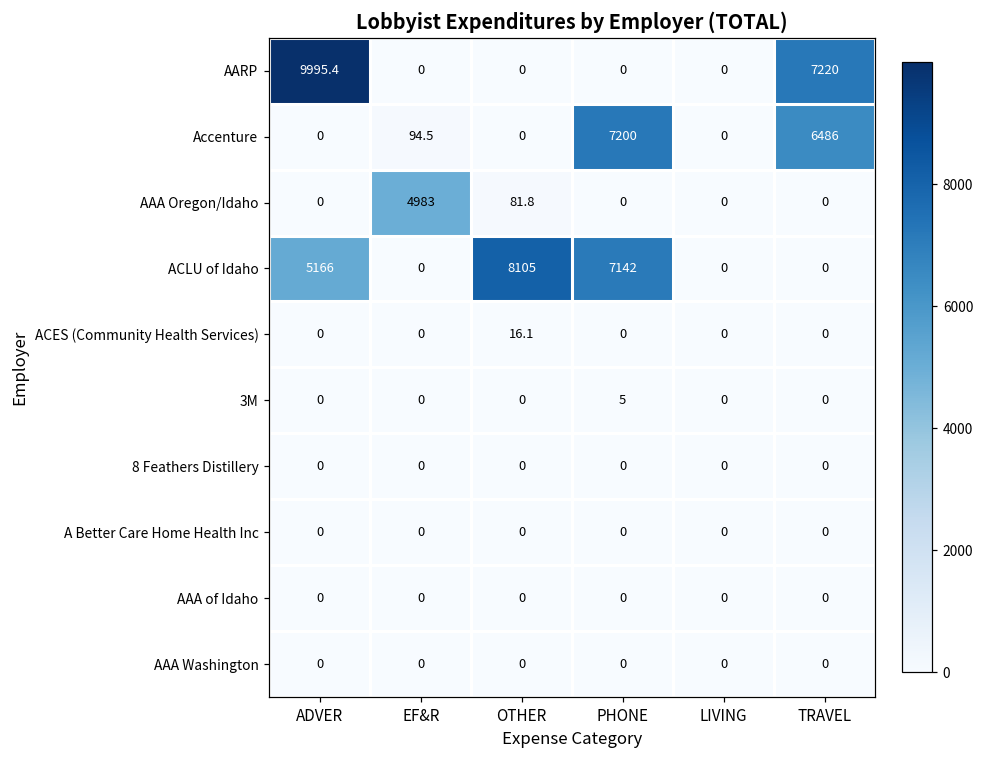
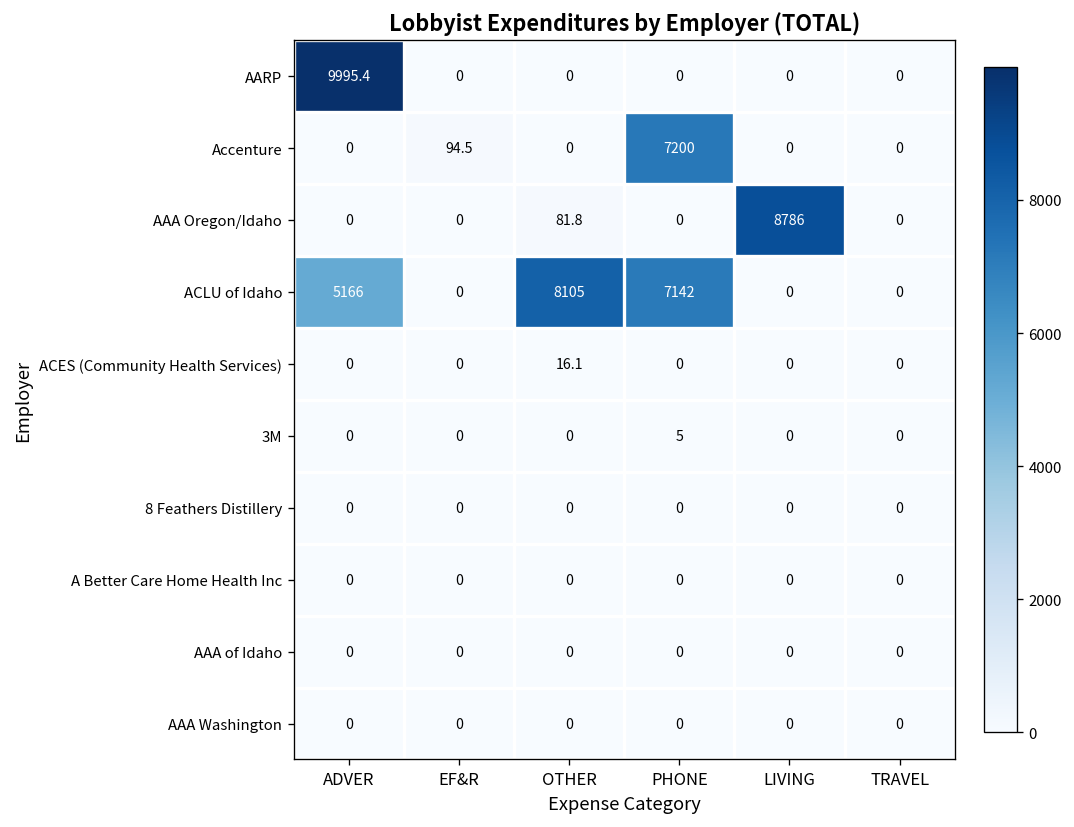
  {
    "AARP": {
      "ADVER": 9995.4,
      "EF&R": 0,
      "OTHER": 0,
      "PHONE": 0,
      "LIVING": 0,
-     "TRAVEL": 7220
+     "TRAVEL": 0
    },
    "Accenture": {
      "ADVER": 0,
      "EF&R": 94.5,
      "OTHER": 0,
      "PHONE": 7200,
      "LIVING": 0,
-     "TRAVEL": 6486
+     "TRAVEL": 0
    },
    "AAA Oregon/Idaho": {
      "ADVER": 0,
-     "EF&R": 4983,
+     "EF&R": 0,
      "OTHER": 81.8,
      "PHONE": 0,
-     "LIVING": 0,
+     "LIVING": 8786,
      "TRAVEL": 0
    },
    "ACLU of Idaho": {
      "ADVER": 5166,
      "EF&R": 0,
      "OTHER": 8105,
      "PHONE": 7142,
      "LIVING": 0,
      "TRAVEL": 0
    },
    "ACES (Community Health Services)": {
      "ADVER": 0,
      "EF&R": 0,
      "OTHER": 16.1,
      "PHONE": 0,
      "LIVING": 0,
      "TRAVEL": 0
    },
    "3M": {
      "ADVER": 0,
      "EF&R": 0,
      "OTHER": 0,
      "PHONE": 5,
      "LIVING": 0,
      "TRAVEL": 0
    },
    "8 Feathers Distillery": {
      "ADVER": 0,
      "EF&R": 0,
      "OTHER": 0,
      "PHONE": 0,
      "LIVING": 0,
      "TRAVEL": 0
    },
    "A Better Care Home Health Inc": {
      "ADVER": 0,
      "EF&R": 0,
      "OTHER": 0,
      "PHONE": 0,
      "LIVING": 0,
      "TRAVEL": 0
    },
    "AAA of Idaho": {
      "ADVER": 0,
      "EF&R": 0,
      "OTHER": 0,
      "PHONE": 0,
      "LIVING": 0,
      "TRAVEL": 0
    },
    "AAA Washington": {
      "ADVER": 0,
      "EF&R": 0,
      "OTHER": 0,
      "PHONE": 0,
      "LIVING": 0,
      "TRAVEL": 0
    }
  }
